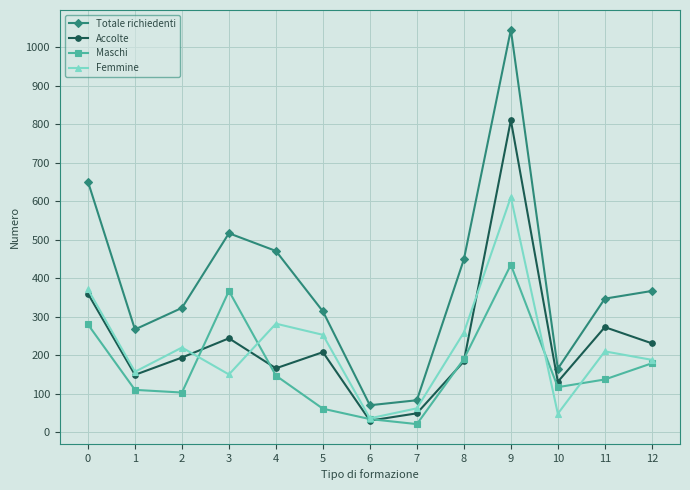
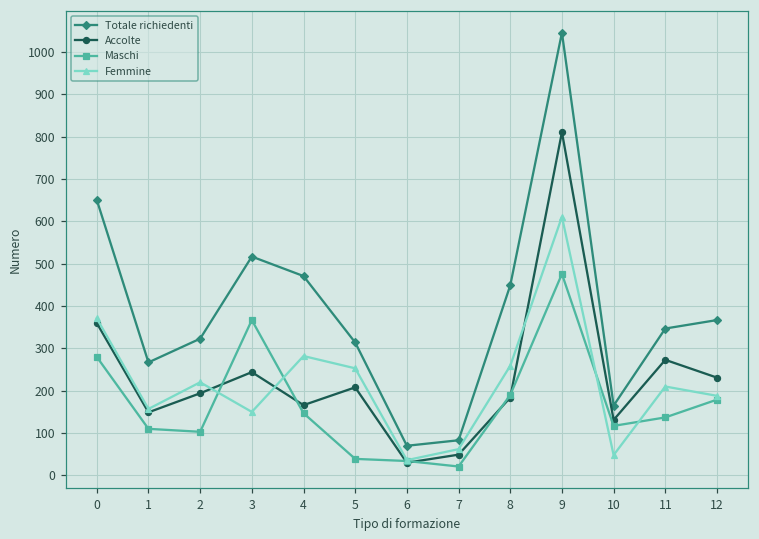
  {
    "Totale richiedenti": {
      "0": 650,
      "1": 270,
      "2": 320,
      "3": 520,
      "4": 470,
      "5": 310,
      "6": 70,
      "7": 80,
      "8": 450,
      "9": 1050,
      "10": 170,
      "11": 350,
      "12": 370
    },
    "Accolte": {
      "0": 360,
      "1": 150,
      "2": 190,
      "3": 240,
      "4": 170,
      "5": 210,
      "7": 50,
      "9": 810,
      "10": 130,
      "11": 270,
      "12": 230
    },
    "Maschi": {
      "0": 280,
      "1": 110,
      "2": 100,
      "3": 370,
      "4": 150,
-     "5": 60,
+     "5": 40,
      "7": 20,
-     "9": 440,
+     "9": 480,
      "10": 120,
      "11": 140,
      "12": 180
    },
    "Femmine": {
      "0": 370,
      "1": 160,
      "2": 220,
      "3": 150,
      "4": 280,
      "5": 250,
      "7": 60,
      "8": 260,
      "9": 610,
      "10": 50,
      "11": 210,
      "12": 190
    }
  }
